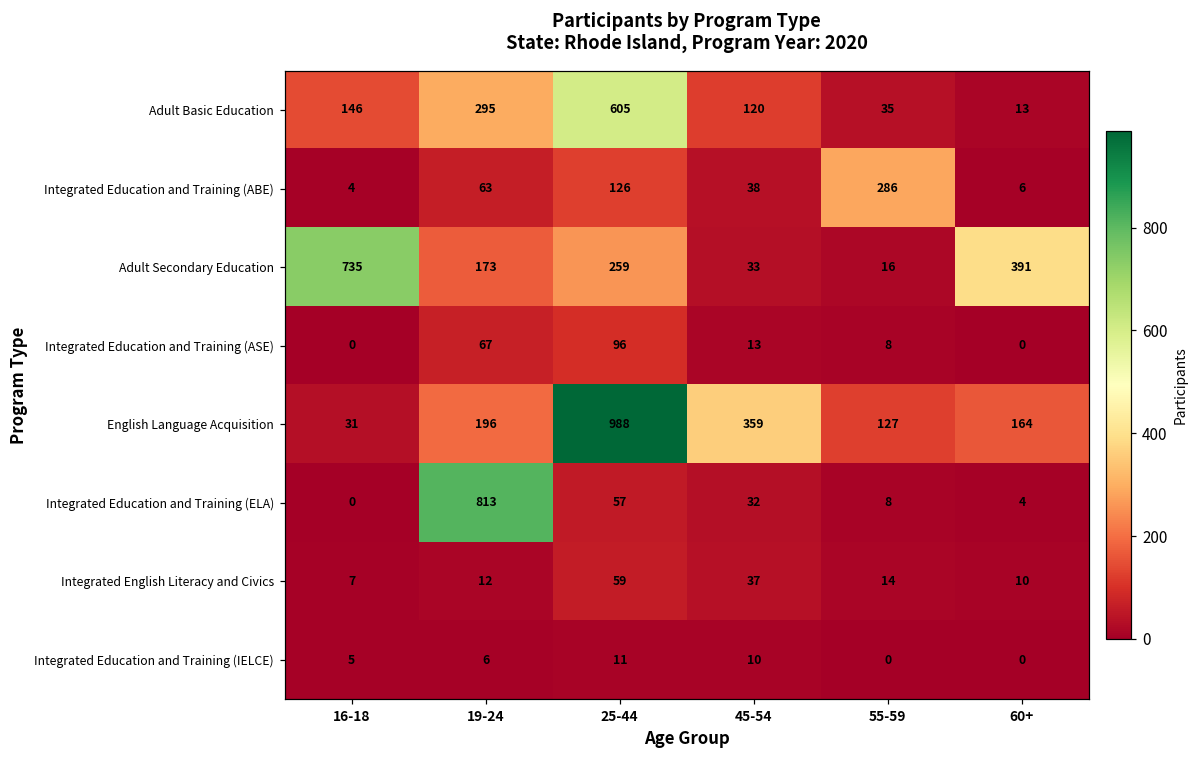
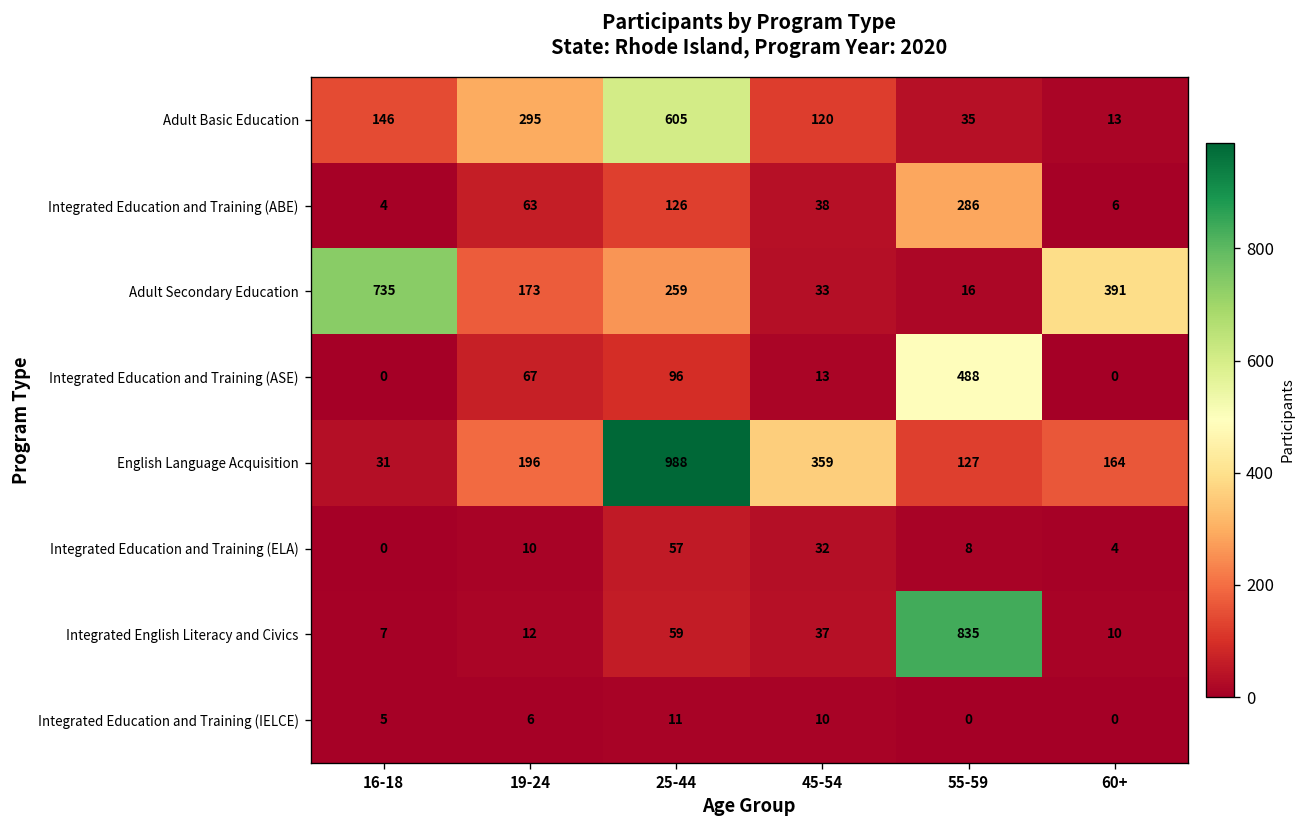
  {
    "Adult Basic Education": {
      "16-18": 146,
      "19-24": 295,
      "25-44": 605,
      "45-54": 120,
      "55-59": 35,
      "60+": 13
    },
    "Integrated Education and Training (ABE)": {
      "16-18": 4,
      "19-24": 63,
      "25-44": 126,
      "45-54": 38,
      "55-59": 286,
      "60+": 6
    },
    "Adult Secondary Education": {
      "16-18": 735,
      "19-24": 173,
      "25-44": 259,
      "45-54": 33,
      "55-59": 16,
      "60+": 391
    },
    "Integrated Education and Training (ASE)": {
      "16-18": 0,
      "19-24": 67,
      "25-44": 96,
      "45-54": 13,
-     "55-59": 8,
+     "55-59": 488,
      "60+": 0
    },
    "English Language Acquisition": {
      "16-18": 31,
      "19-24": 196,
      "25-44": 988,
      "45-54": 359,
      "55-59": 127,
      "60+": 164
    },
    "Integrated Education and Training (ELA)": {
      "16-18": 0,
-     "19-24": 813,
+     "19-24": 10,
      "25-44": 57,
      "45-54": 32,
      "55-59": 8,
      "60+": 4
    },
    "Integrated English Literacy and Civics": {
      "16-18": 7,
      "19-24": 12,
      "25-44": 59,
      "45-54": 37,
-     "55-59": 14,
+     "55-59": 835,
      "60+": 10
    },
    "Integrated Education and Training (IELCE)": {
      "16-18": 5,
      "19-24": 6,
      "25-44": 11,
      "45-54": 10,
      "55-59": 0,
      "60+": 0
    }
  }
